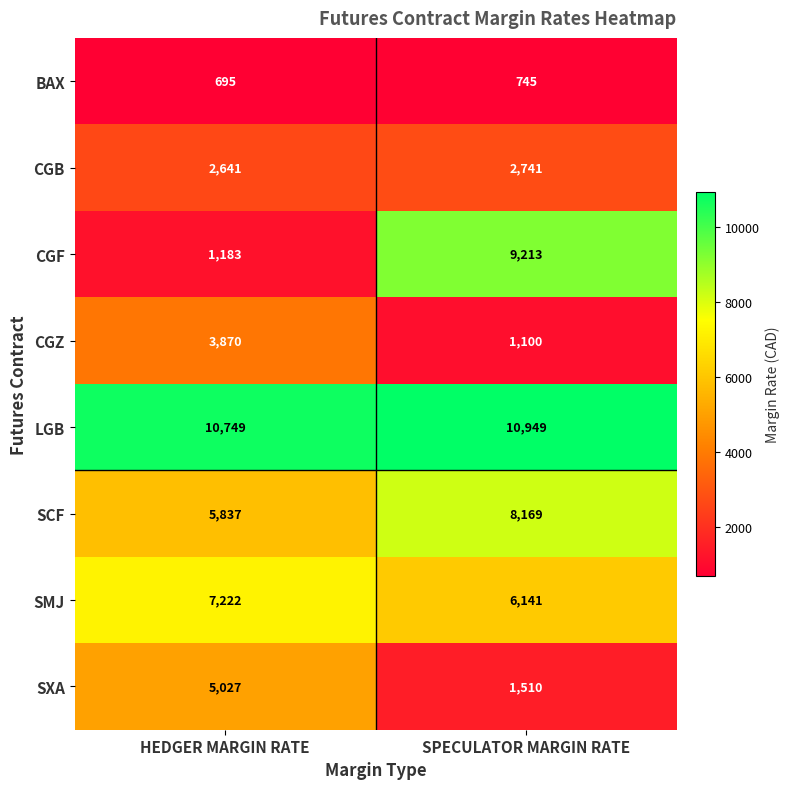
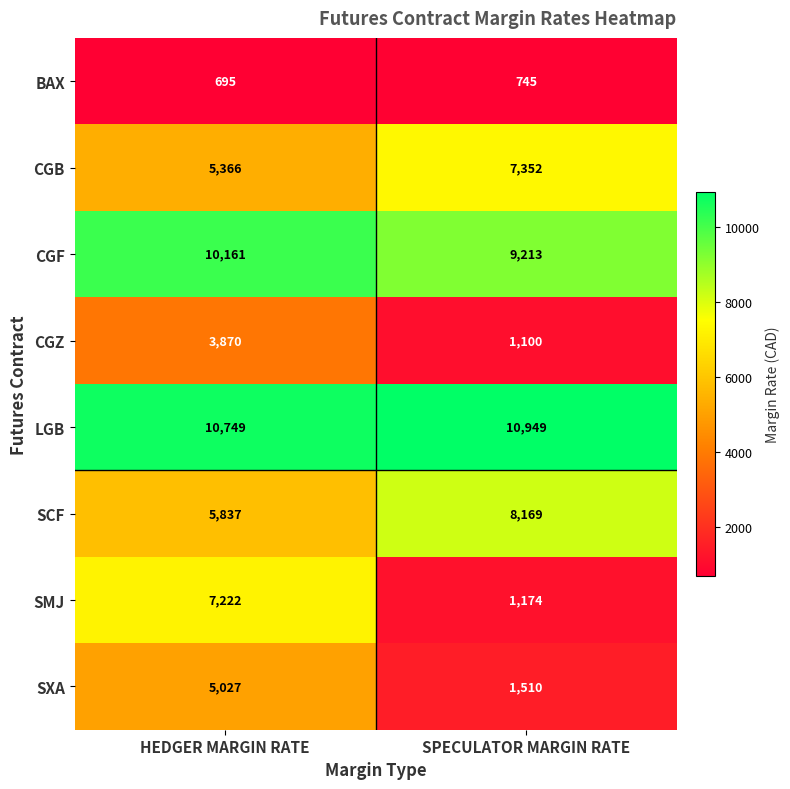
  {
    "BAX": {
      "HEDGER MARGIN RATE": "695",
      "SPECULATOR MARGIN RATE": "745"
    },
    "CGB": {
-     "HEDGER MARGIN RATE": "2,641",
-     "SPECULATOR MARGIN RATE": "2,741"
+     "HEDGER MARGIN RATE": "5,366",
+     "SPECULATOR MARGIN RATE": "7,352"
    },
    "CGF": {
-     "HEDGER MARGIN RATE": "1,183",
+     "HEDGER MARGIN RATE": "10,161",
      "SPECULATOR MARGIN RATE": "9,213"
    },
    "CGZ": {
      "HEDGER MARGIN RATE": "3,870",
      "SPECULATOR MARGIN RATE": "1,100"
    },
    "LGB": {
      "HEDGER MARGIN RATE": "10,749",
      "SPECULATOR MARGIN RATE": "10,949"
    },
    "SCF": {
      "HEDGER MARGIN RATE": "5,837",
      "SPECULATOR MARGIN RATE": "8,169"
    },
    "SMJ": {
      "HEDGER MARGIN RATE": "7,222",
-     "SPECULATOR MARGIN RATE": "6,141"
+     "SPECULATOR MARGIN RATE": "1,174"
    },
    "SXA": {
      "HEDGER MARGIN RATE": "5,027",
      "SPECULATOR MARGIN RATE": "1,510"
    }
  }
